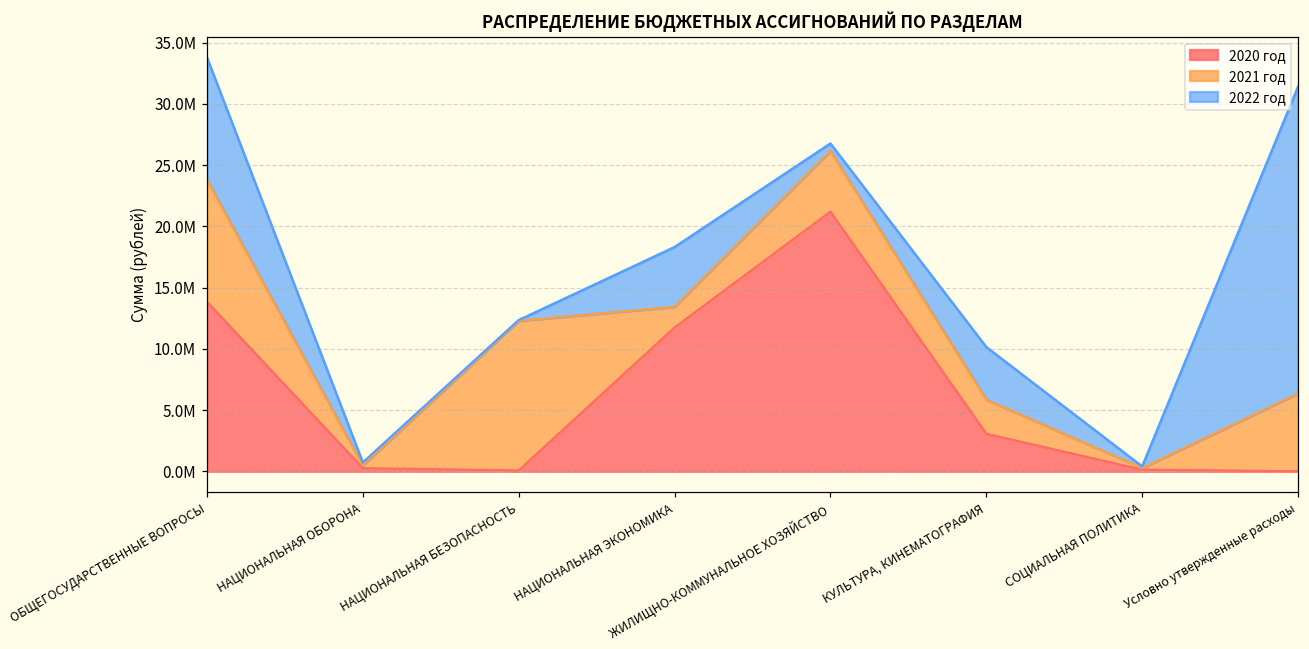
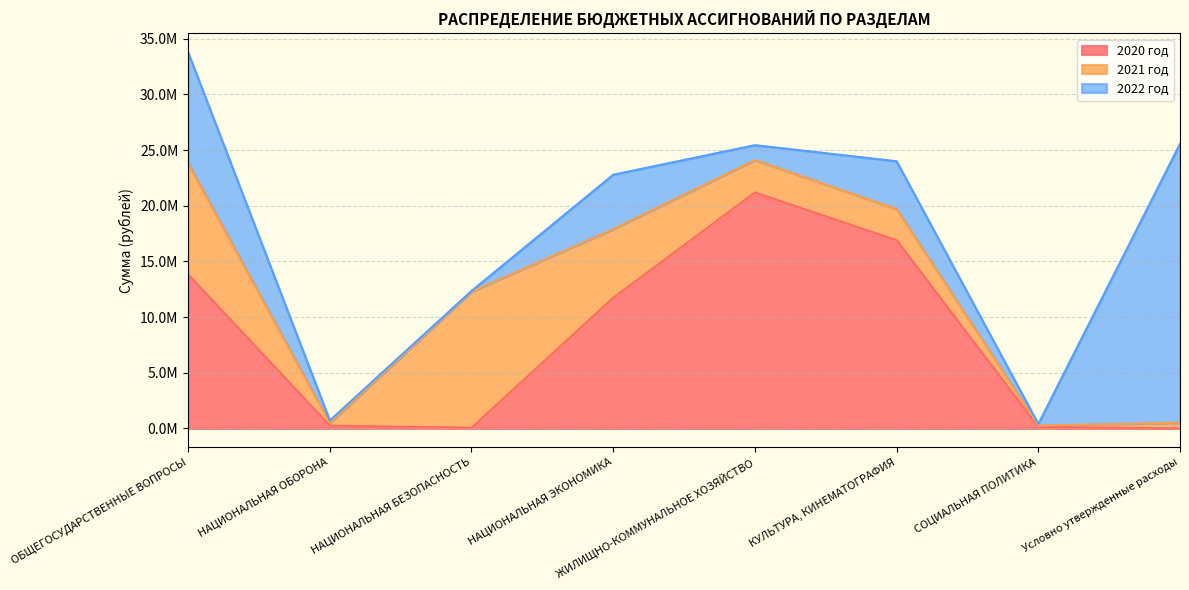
  {
    "2020 год": {
      "ОБЩЕГОСУДАРСТВЕННЫЕ ВОПРОСЫ": 13800000,
      "НАЦИОНАЛЬНАЯ ОБОРОНА": 200000,
      "НАЦИОНАЛЬНАЯ БЕЗОПАСНОСТЬ": 100000,
      "НАЦИОНАЛЬНАЯ ЭКОНОМИКА": 11700000,
      "ЖИЛИЩНО-КОММУНАЛЬНОЕ ХОЗЯЙСТВО": 21200000,
-     "КУЛЬТУРА, КИНЕМАТОГРАФИЯ": 3100000,
+     "КУЛЬТУРА, КИНЕМАТОГРАФИЯ": 16900000,
      "Условно утвержденные расходы": 0
    },
    "2021 год": {
      "ОБЩЕГОСУДАРСТВЕННЫЕ ВОПРОСЫ": 10000000,
      "НАЦИОНАЛЬНАЯ ОБОРОНА": 200000,
-     "НАЦИОНАЛЬНАЯ ЭКОНОМИКА": 1700000,
-     "ЖИЛИЩНО-КОММУНАЛЬНОЕ ХОЗЯЙСТВО": 5000000,
+     "НАЦИОНАЛЬНАЯ ЭКОНОМИКА": 6200000,
+     "ЖИЛИЩНО-КОММУНАЛЬНОЕ ХОЗЯЙСТВО": 2900000,
      "КУЛЬТУРА, КИНЕМАТОГРАФИЯ": 2800000,
-     "Условно утвержденные расходы": 6400000
+     "Условно утвержденные расходы": 500000
    },
    "2022 год": {
      "ОБЩЕГОСУДАРСТВЕННЫЕ ВОПРОСЫ": 10000000,
      "НАЦИОНАЛЬНАЯ ОБОРОНА": 200000,
      "НАЦИОНАЛЬНАЯ ЭКОНОМИКА": 4900000,
-     "ЖИЛИЩНО-КОММУНАЛЬНОЕ ХОЗЯЙСТВО": 600000,
+     "ЖИЛИЩНО-КОММУНАЛЬНОЕ ХОЗЯЙСТВО": 1300000,
      "КУЛЬТУРА, КИНЕМАТОГРАФИЯ": 4300000,
      "Условно утвержденные расходы": 25100000
    }
  }
